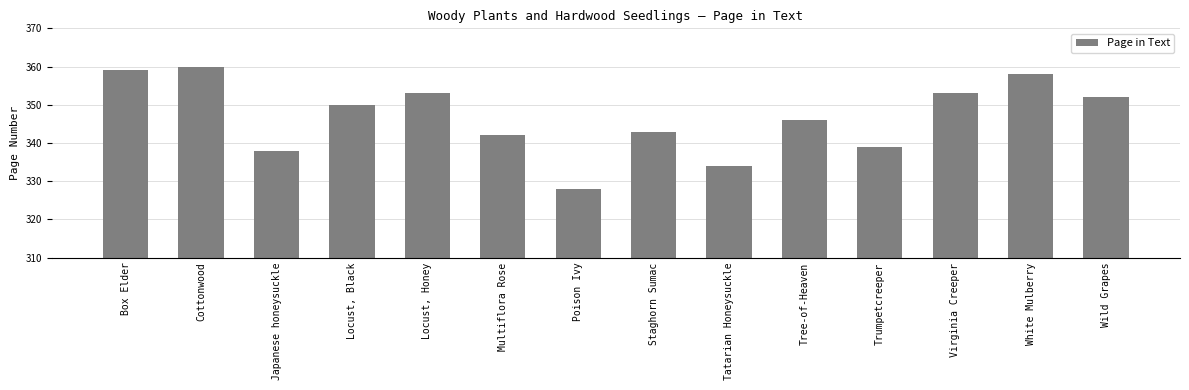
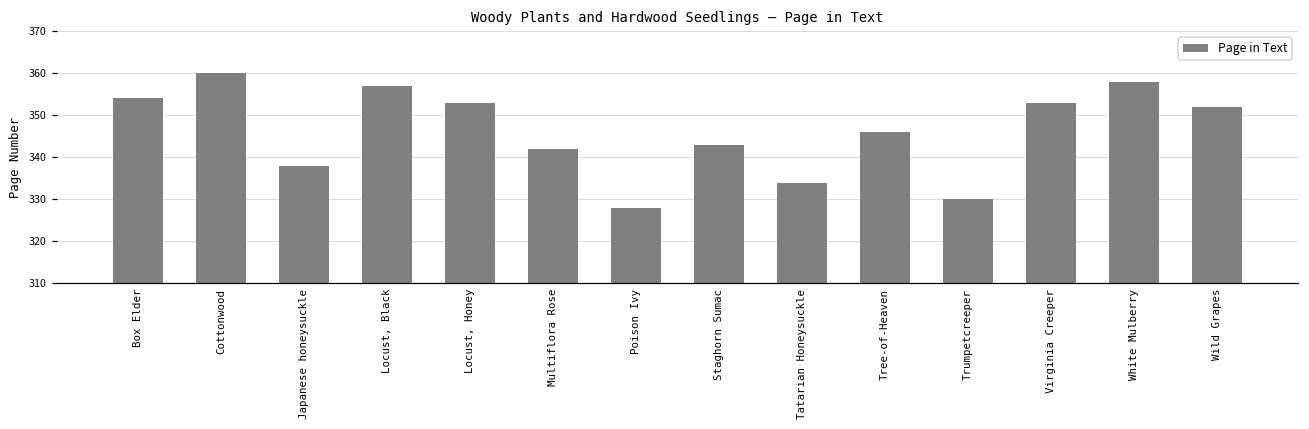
  {
-   "Box Elder": 359,
+   "Box Elder": 354,
    "Cottonwood": 360,
    "Japanese honeysuckle": 338,
-   "Locust, Black": 350,
+   "Locust, Black": 357,
    "Locust, Honey": 353,
    "Multiflora Rose": 342,
    "Poison Ivy": 328,
    "Staghorn Sumac": 343,
    "Tatarian Honeysuckle": 334,
    "Tree-of-Heaven": 346,
-   "Trumpetcreeper": 339,
+   "Trumpetcreeper": 330,
    "Virginia Creeper": 353,
    "White Mulberry": 358,
    "Wild Grapes": 352
  }
